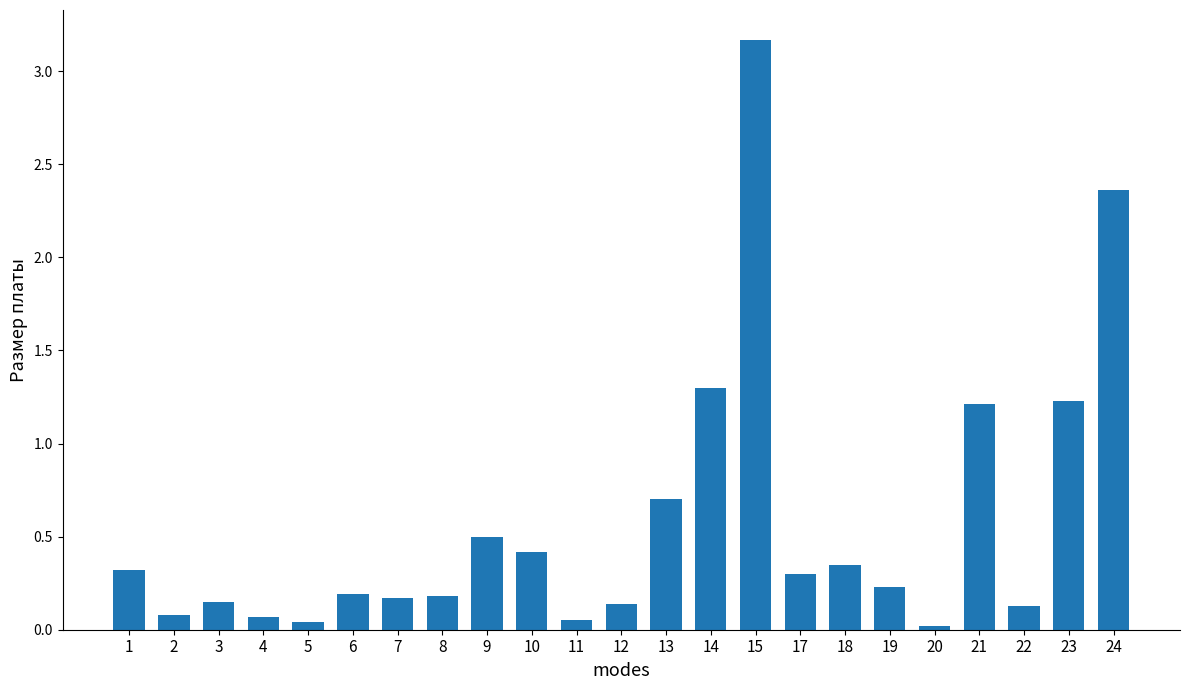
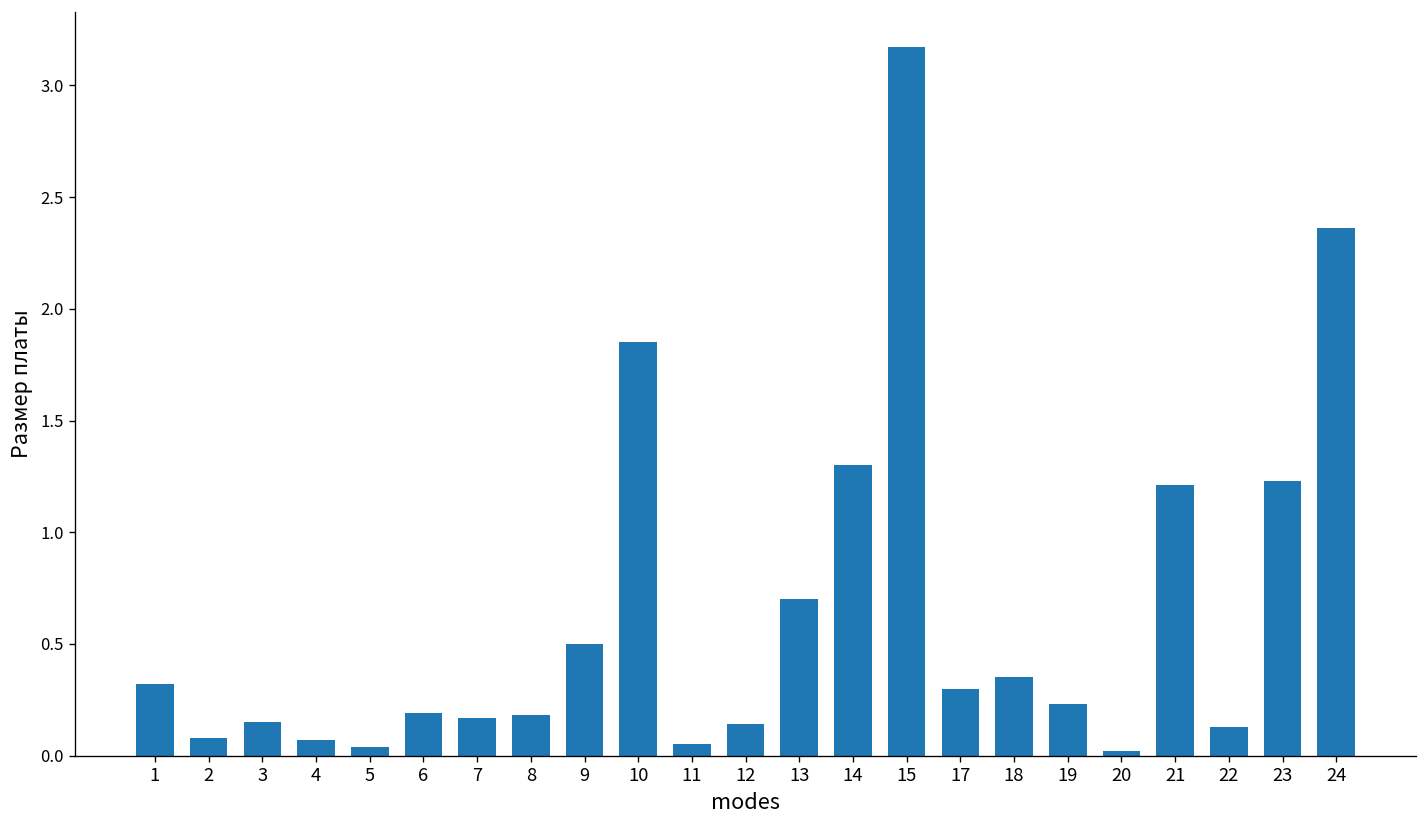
  {
    "1": 0.32,
    "2": 0.08,
    "3": 0.15,
    "4": 0.07,
    "5": 0.04,
    "6": 0.19,
    "7": 0.17,
    "8": 0.18,
    "9": 0.50,
-   "10": 0.42,
+   "10": 1.85,
    "11": 0.05,
    "12": 0.14,
    "13": 0.70,
    "14": 1.30,
    "15": 3.17,
    "17": 0.30,
    "18": 0.35,
    "19": 0.23,
    "20": 0.02,
    "21": 1.21,
    "22": 0.13,
    "23": 1.23,
    "24": 2.36
  }
